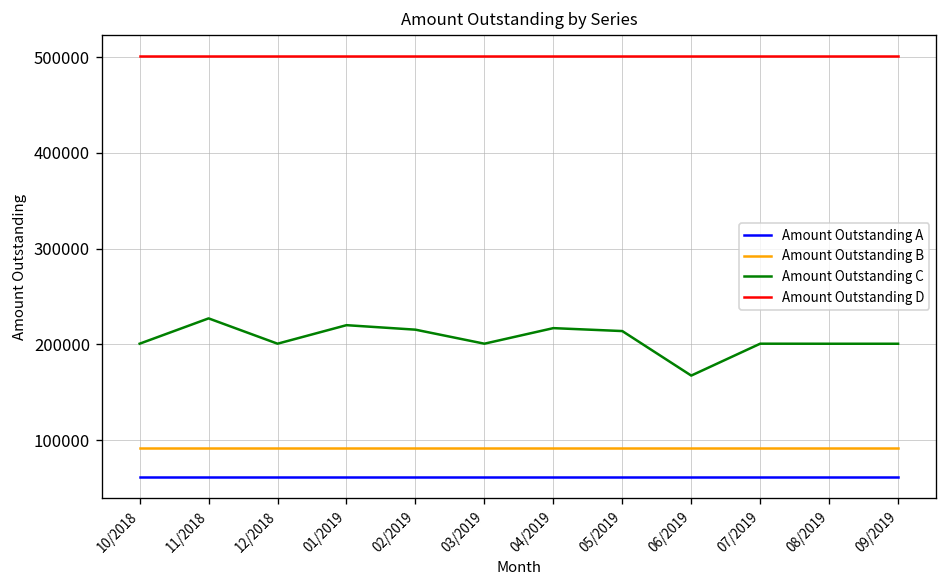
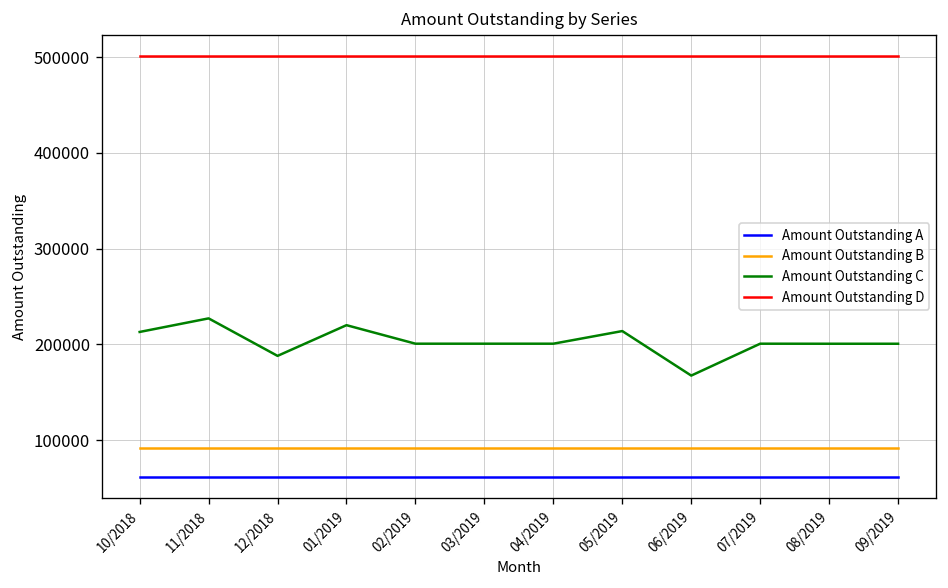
  {
    "Amount Outstanding A": {
      "10/2018": 60000,
      "11/2018": 60000,
      "12/2018": 60000,
      "01/2019": 60000,
      "02/2019": 60000,
      "03/2019": 60000,
      "04/2019": 60000,
      "05/2019": 60000,
      "06/2019": 60000,
      "07/2019": 60000,
      "08/2019": 60000,
      "09/2019": 60000
    },
    "Amount Outstanding B": {
      "10/2018": 90000,
      "11/2018": 90000,
      "12/2018": 90000,
      "01/2019": 90000,
      "02/2019": 90000,
      "03/2019": 90000,
      "04/2019": 90000,
      "05/2019": 90000,
      "06/2019": 90000,
      "07/2019": 90000,
      "08/2019": 90000,
      "09/2019": 90000
    },
    "Amount Outstanding C": {
-     "10/2018": 200000,
+     "10/2018": 210000,
      "11/2018": 230000,
-     "12/2018": 200000,
+     "12/2018": 190000,
      "01/2019": 220000,
-     "02/2019": 220000,
+     "02/2019": 200000,
      "03/2019": 200000,
-     "04/2019": 220000,
+     "04/2019": 200000,
      "05/2019": 210000,
      "06/2019": 170000,
      "07/2019": 200000,
      "08/2019": 200000,
      "09/2019": 200000
    },
    "Amount Outstanding D": {
      "10/2018": 500000,
      "11/2018": 500000,
      "12/2018": 500000,
      "01/2019": 500000,
      "02/2019": 500000,
      "03/2019": 500000,
      "04/2019": 500000,
      "05/2019": 500000,
      "06/2019": 500000,
      "07/2019": 500000,
      "08/2019": 500000,
      "09/2019": 500000
    }
  }
